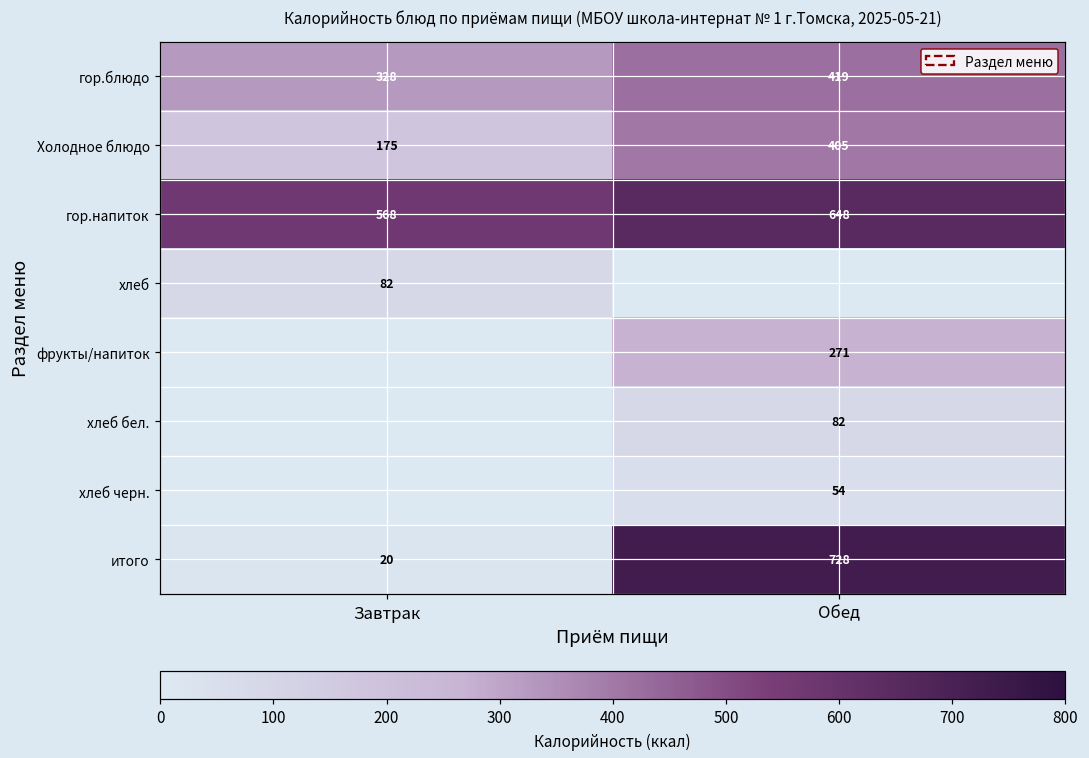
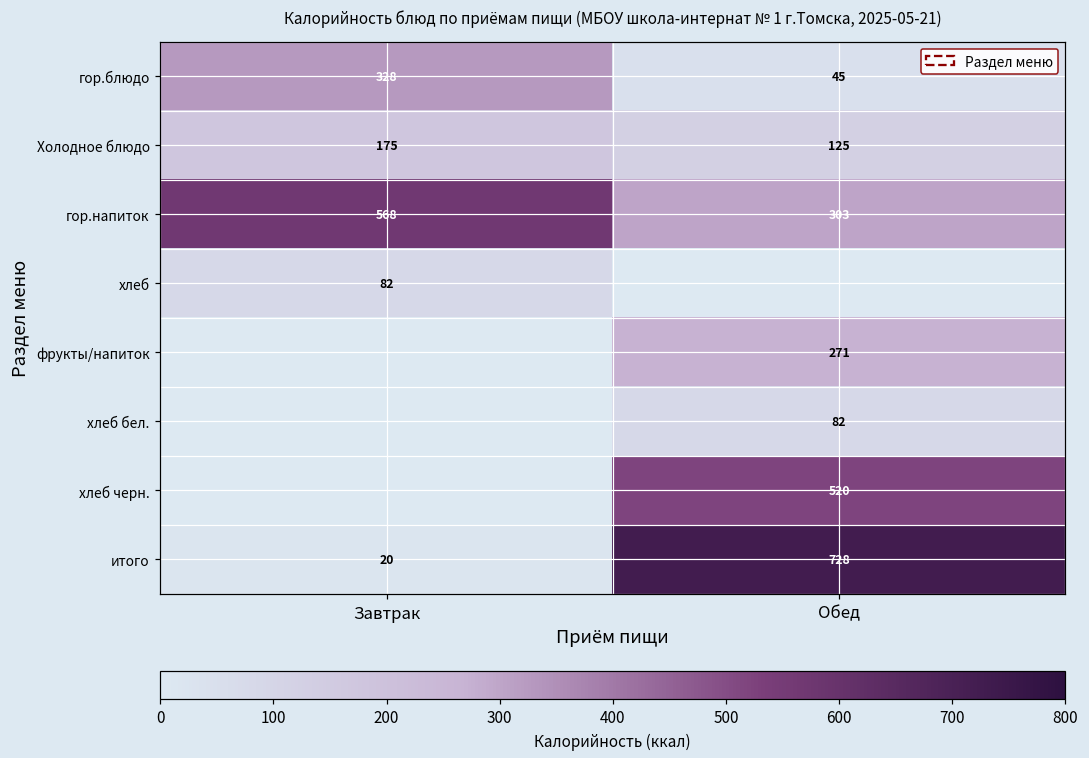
  {
    "гор.блюдо": {
      "Завтрак": 328,
-     "Обед": 419
+     "Обед": 45
    },
    "Холодное блюдо": {
      "Завтрак": 175,
-     "Обед": 405
+     "Обед": 125
    },
    "гор.напиток": {
      "Завтрак": 568,
-     "Обед": 648
+     "Обед": 303
    },
    "хлеб": {
      "Завтрак": 82
    },
    "фрукты/напиток": {
      "Обед": 271
    },
    "хлеб бел.": {
      "Обед": 82
    },
    "хлеб черн.": {
-     "Обед": 54
+     "Обед": 520
    },
    "итого": {
      "Завтрак": 20,
      "Обед": 728
    }
  }
